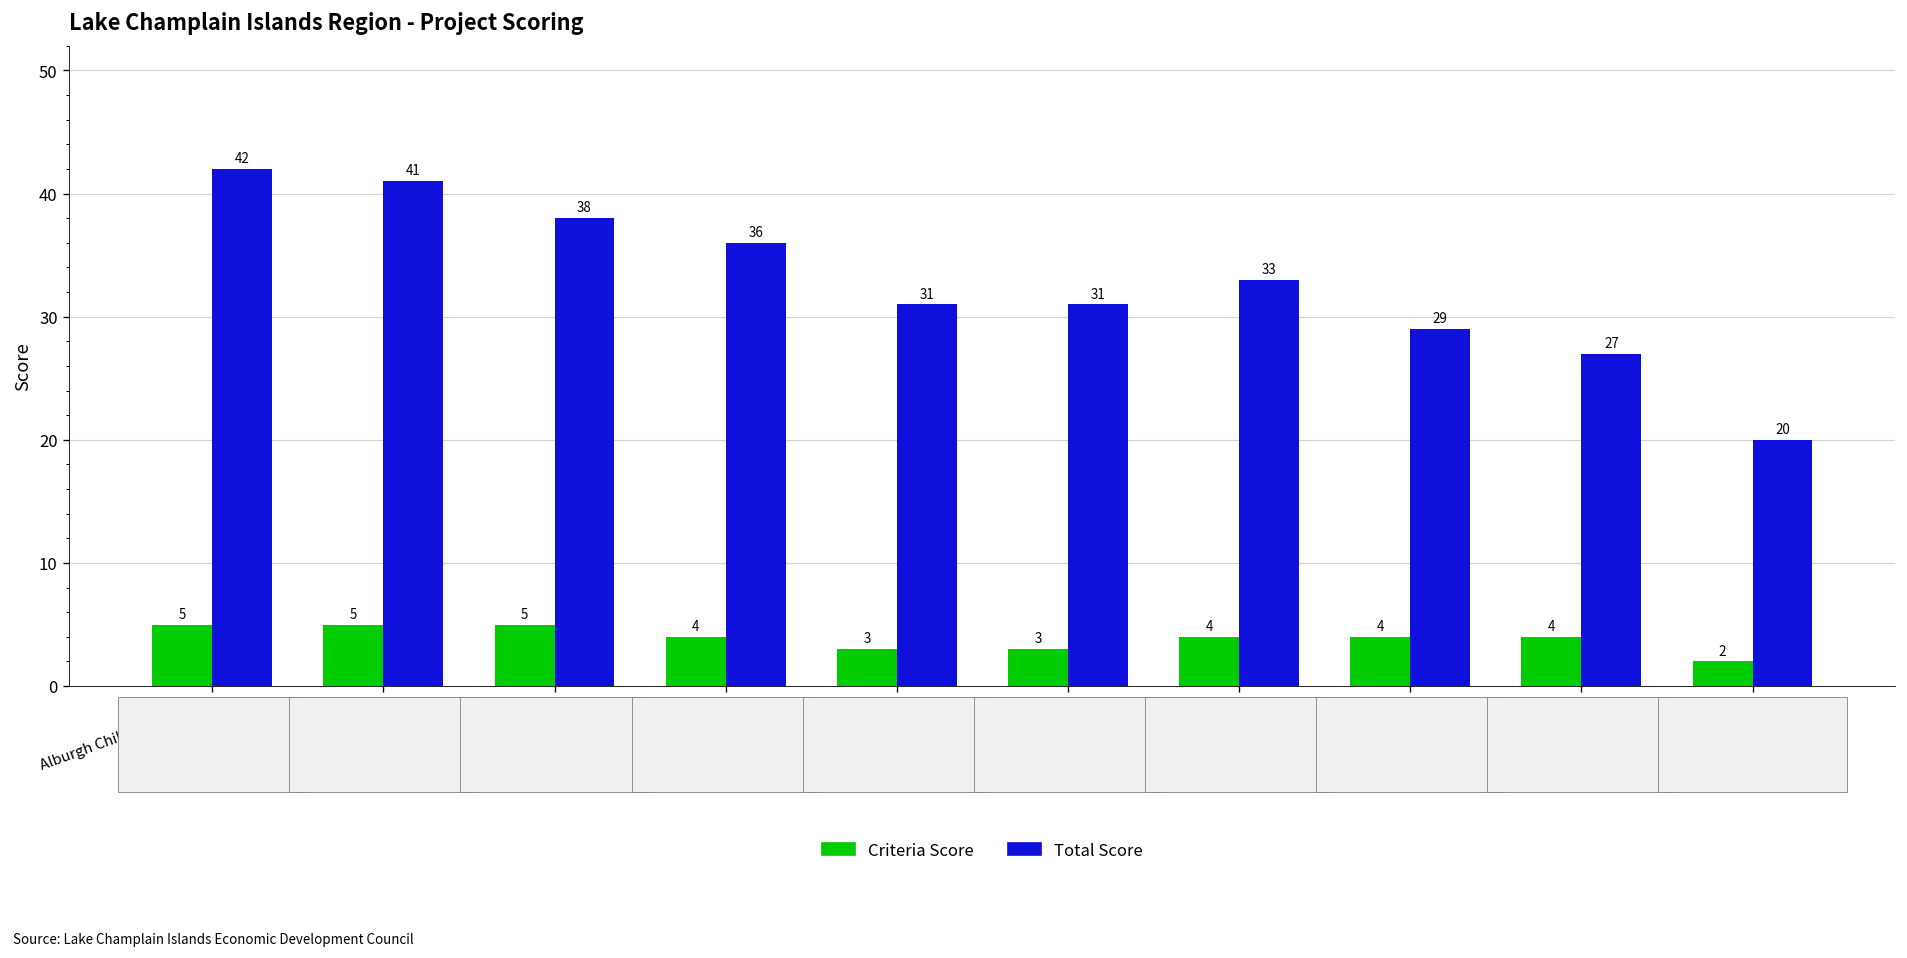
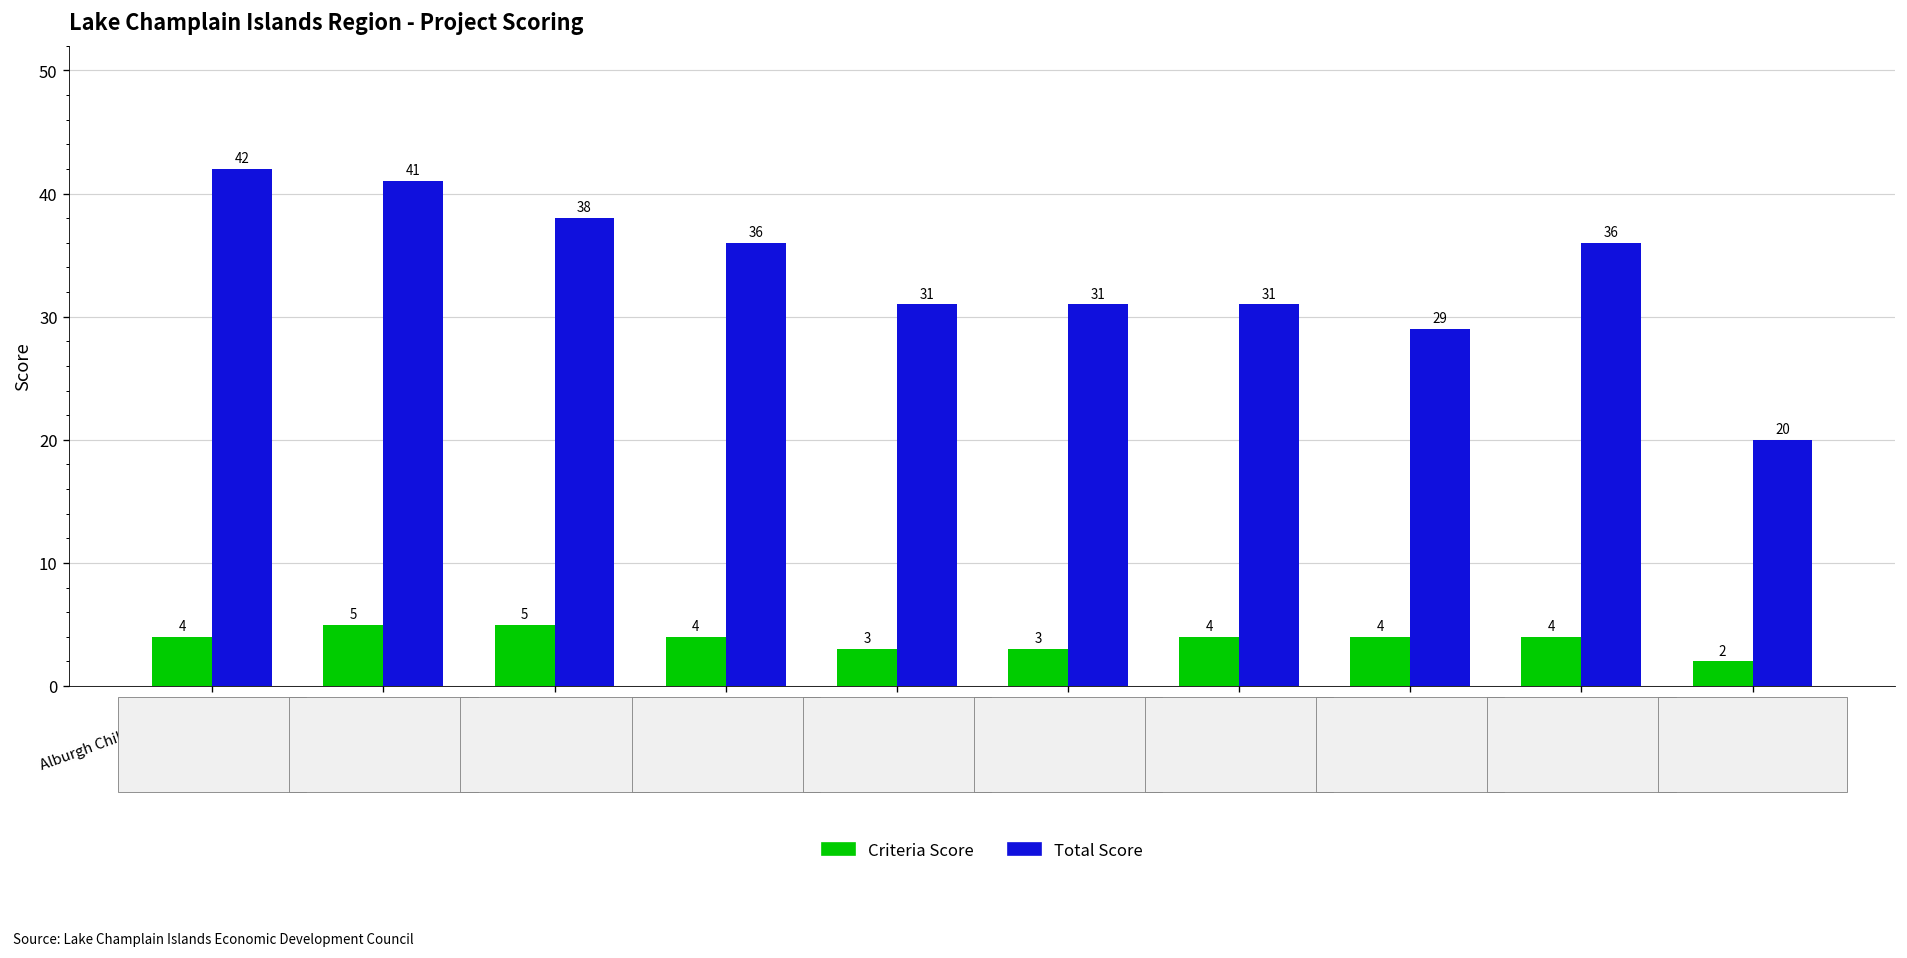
  {
    "Criteria Score": {
-     "Alburgh Child Care Center": 5,
+     "Alburgh Child Care Center": 4,
      "Two Heroes Public House": 5,
      "A Turn to Joy": 5,
      "North Hero Water System": 4,
      "Bravo Zulu Lakeside Bar": 3,
      "Worthen Library": 3,
      "Knight Point Pickleball": 4,
      "Grand Isle Lake House": 4,
      "1816 Meeting House": 4,
      "Courthouse Parking Lot": 2
    },
    "Total Score": {
      "Alburgh Child Care Center": 42,
      "Two Heroes Public House": 41,
      "A Turn to Joy": 38,
      "North Hero Water System": 36,
      "Bravo Zulu Lakeside Bar": 31,
      "Worthen Library": 31,
-     "Knight Point Pickleball": 33,
+     "Knight Point Pickleball": 31,
      "Grand Isle Lake House": 29,
-     "1816 Meeting House": 27,
+     "1816 Meeting House": 36,
      "Courthouse Parking Lot": 20
    }
  }
